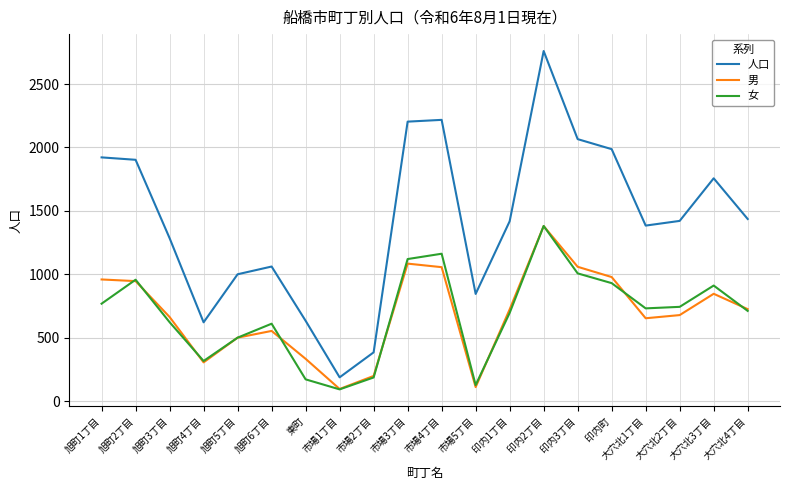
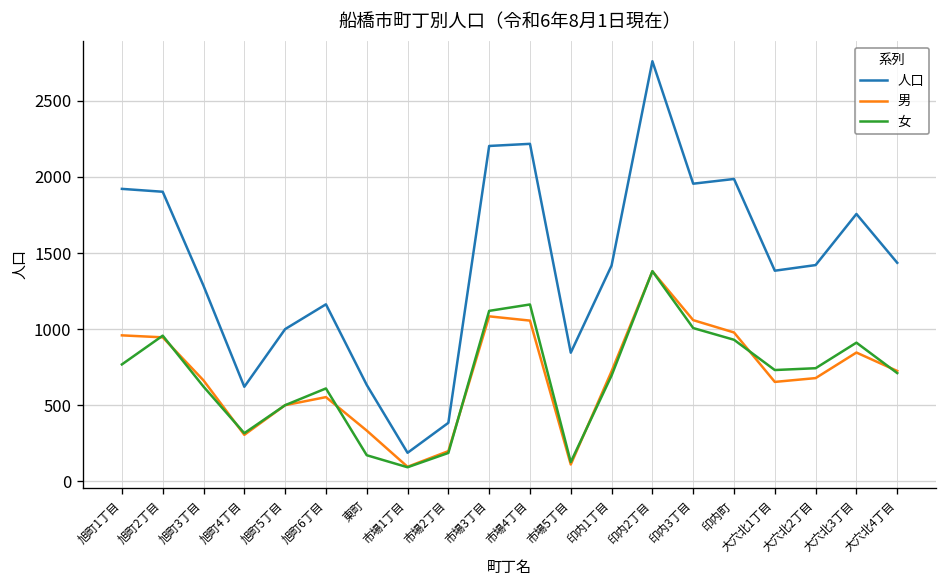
  {
    "人口": {
      "旭町1丁目": 1920,
      "旭町2丁目": 1900,
      "旭町3丁目": 1290,
      "旭町4丁目": 620,
      "旭町5丁目": 1000,
-     "旭町6丁目": 1060,
+     "旭町6丁目": 1160,
      "東町": 630,
      "市場1丁目": 190,
      "市場2丁目": 380,
      "市場3丁目": 2200,
      "市場4丁目": 2220,
      "市場5丁目": 850,
      "印内1丁目": 1420,
      "印内2丁目": 2760,
-     "印内3丁目": 2070,
+     "印内3丁目": 1960,
      "印内町": 1990,
      "大穴北1丁目": 1380,
      "大穴北2丁目": 1420,
      "大穴北3丁目": 1760,
      "大穴北4丁目": 1440
    },
    "男": {
      "旭町1丁目": 960,
      "旭町3丁目": 660,
      "旭町6丁目": 550,
      "東町": 330,
      "市場3丁目": 1080,
      "市場4丁目": 1060,
      "印内1丁目": 720,
      "印内3丁目": 1060,
      "印内町": 980,
      "大穴北1丁目": 650,
      "大穴北2丁目": 680,
      "大穴北3丁目": 850
    },
    "女": {
      "旭町1丁目": 770,
      "旭町3丁目": 620,
      "旭町6丁目": 610,
      "東町": 170,
      "市場3丁目": 1120,
      "市場4丁目": 1160,
      "印内1丁目": 700,
      "印内3丁目": 1010,
      "印内町": 930,
      "大穴北1丁目": 730,
      "大穴北2丁目": 740,
      "大穴北3丁目": 910
    }
  }
